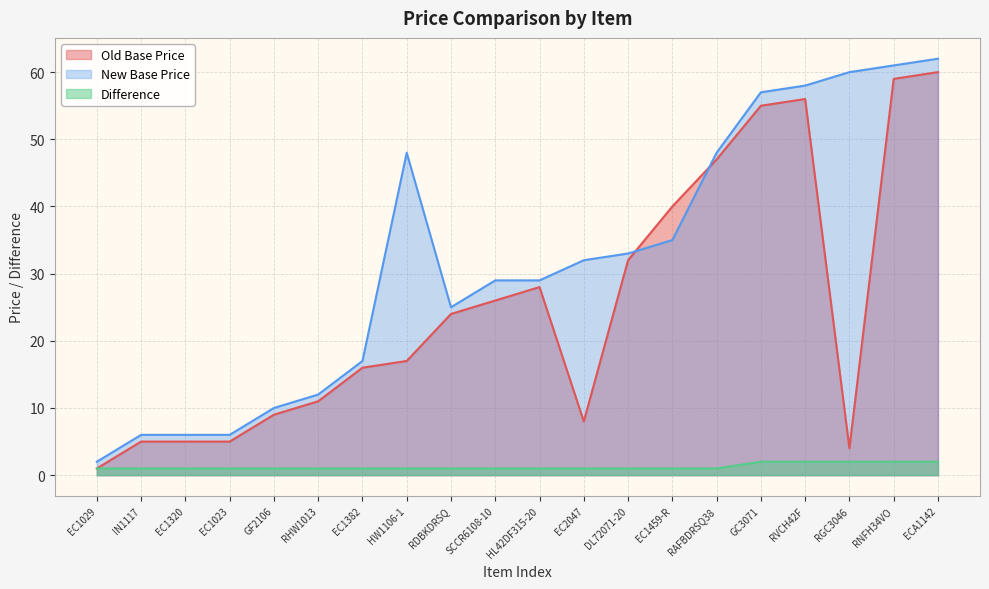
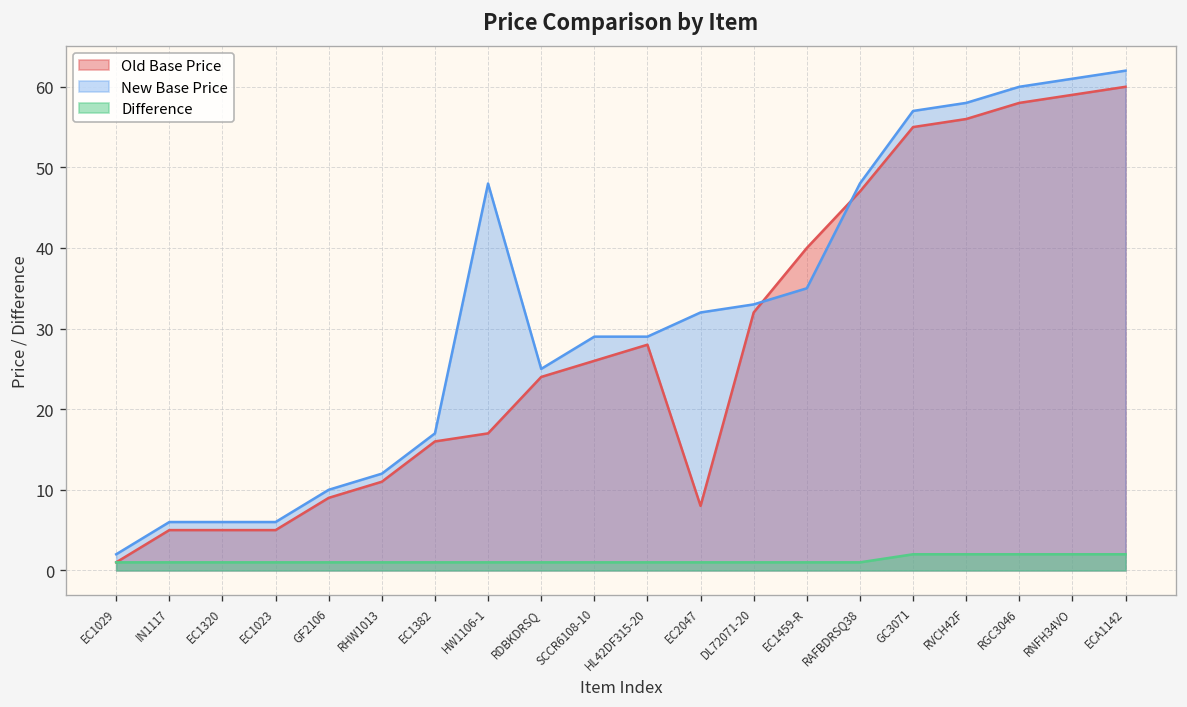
  {
    "Old Base Price": {
      "IN1117": 5,
      "EC1320": 5,
      "EC1023": 5,
      "GF2106": 9,
      "RHW1013": 11,
      "EC1382": 16,
      "HW1106-1": 17,
      "RDBKDRSQ": 24,
      "SCCR6108-10": 26,
      "HL42DF315-20": 28,
      "EC2047": 8,
      "DL72071-20": 32,
      "EC1459-R": 40,
      "RAFBDRSQ38": 47,
      "GC3071": 55,
      "RVCH42F": 56,
-     "RGC3046": 4,
+     "RGC3046": 58,
      "RNFH34VO": 59,
      "ECA1142": 60
    },
    "New Base Price": {
      "EC1029": 2,
      "IN1117": 6,
      "EC1320": 6,
      "EC1023": 6,
      "GF2106": 10,
      "RHW1013": 12,
      "EC1382": 17,
      "HW1106-1": 48,
      "RDBKDRSQ": 25,
      "SCCR6108-10": 29,
      "HL42DF315-20": 29,
      "EC2047": 32,
      "DL72071-20": 33,
      "EC1459-R": 35,
      "RAFBDRSQ38": 48,
      "GC3071": 57,
      "RVCH42F": 58,
      "RGC3046": 60,
      "RNFH34VO": 61,
      "ECA1142": 62
    },
    "Difference": {
      "IN1117": 1,
      "EC1320": 1,
      "EC1023": 1,
      "GF2106": 1,
      "RHW1013": 1,
      "EC1382": 1,
      "HW1106-1": 1,
      "RDBKDRSQ": 1,
      "SCCR6108-10": 1,
      "HL42DF315-20": 1,
      "EC2047": 1,
      "DL72071-20": 1,
      "EC1459-R": 1,
      "RAFBDRSQ38": 1,
      "GC3071": 2,
      "RVCH42F": 2,
      "RGC3046": 2,
      "RNFH34VO": 2,
      "ECA1142": 2
    }
  }
